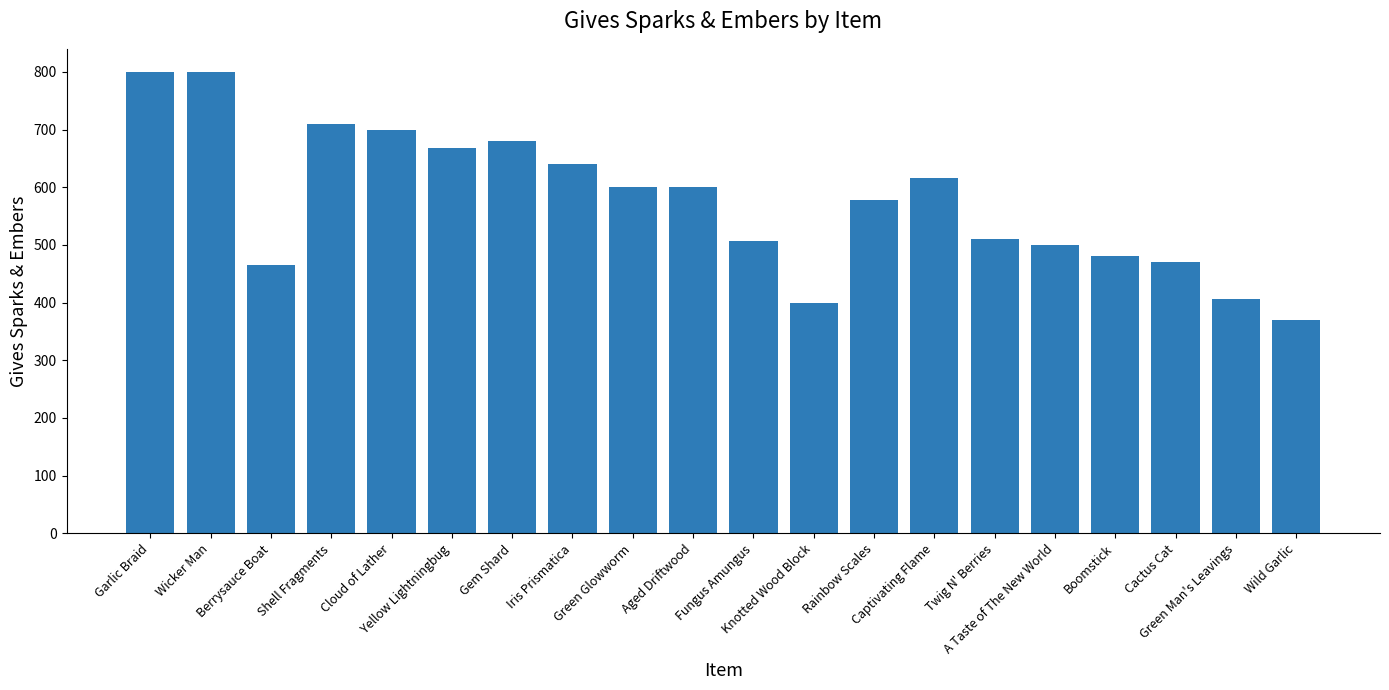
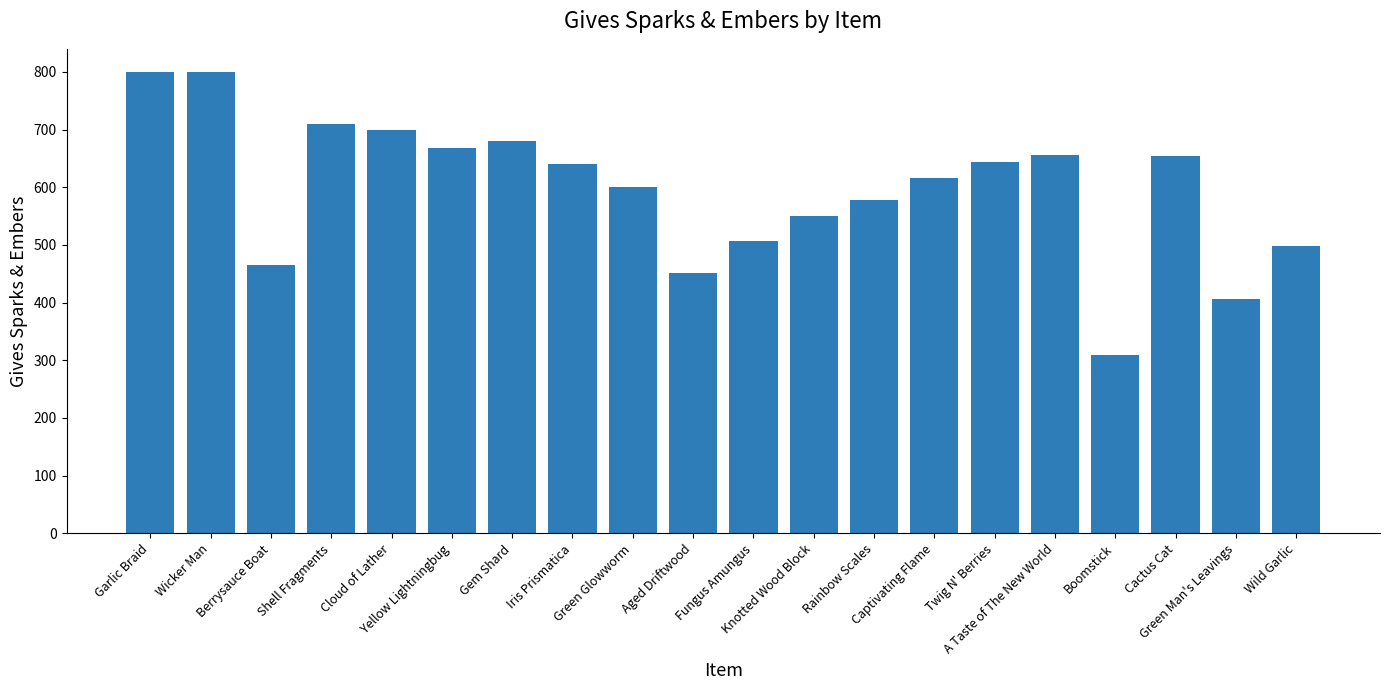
  {
    "Garlic Braid": 800,
    "Wicker Man": 800,
    "Berrysauce Boat": 470,
    "Shell Fragments": 710,
    "Cloud of Lather": 700,
    "Yellow Lightningbug": 670,
    "Gem Shard": 680,
    "Iris Prismatica": 640,
    "Green Glowworm": 600,
-   "Aged Driftwood": 600,
+   "Aged Driftwood": 450,
    "Fungus Amungus": 510,
-   "Knotted Wood Block": 400,
+   "Knotted Wood Block": 550,
    "Rainbow Scales": 580,
    "Captivating Flame": 620,
-   "Twig N' Berries": 510,
-   "A Taste of The New World": 500,
-   "Boomstick": 480,
-   "Cactus Cat": 470,
+   "Twig N' Berries": 640,
+   "A Taste of The New World": 660,
+   "Boomstick": 310,
+   "Cactus Cat": 650,
    "Green Man's Leavings": 410,
-   "Wild Garlic": 370
+   "Wild Garlic": 500
  }
